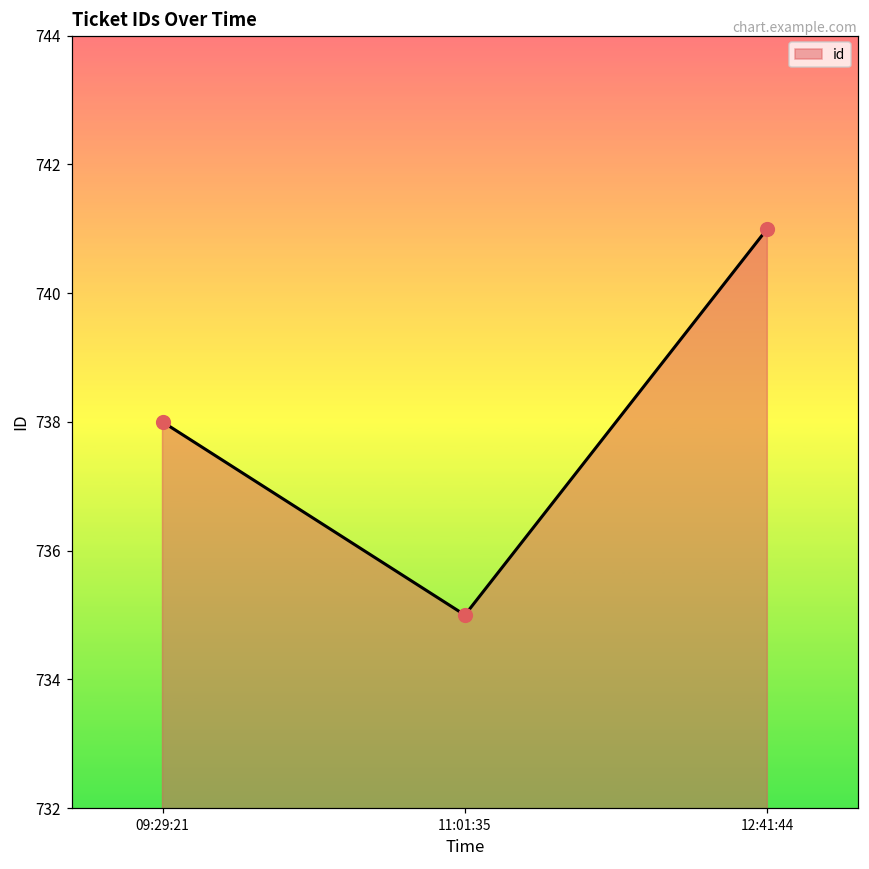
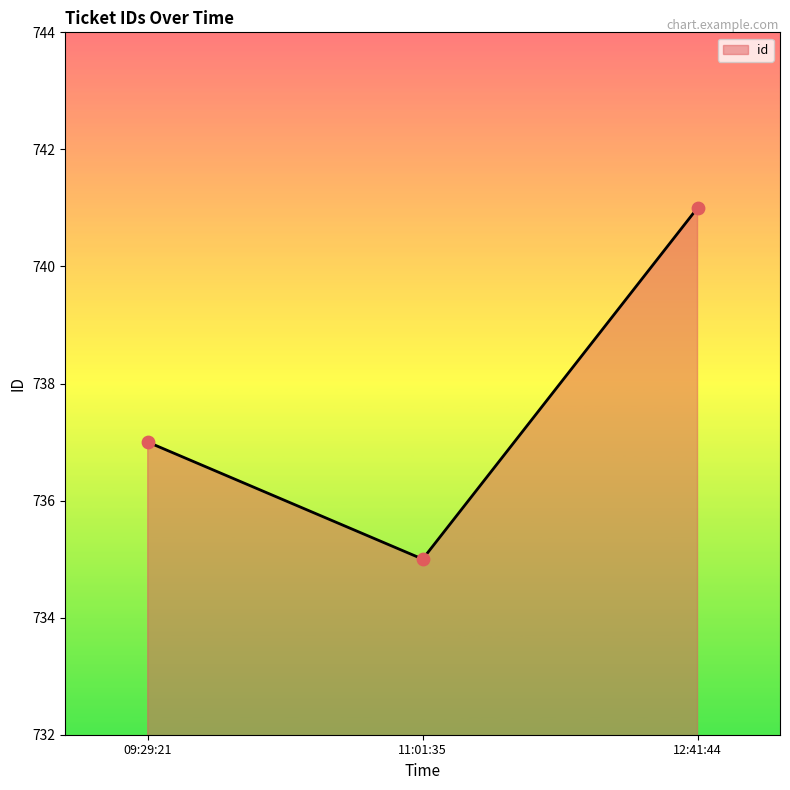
  {
-   "09:29:21": 738,
+   "09:29:21": 737,
    "11:01:35": 735,
    "12:41:44": 741
  }
